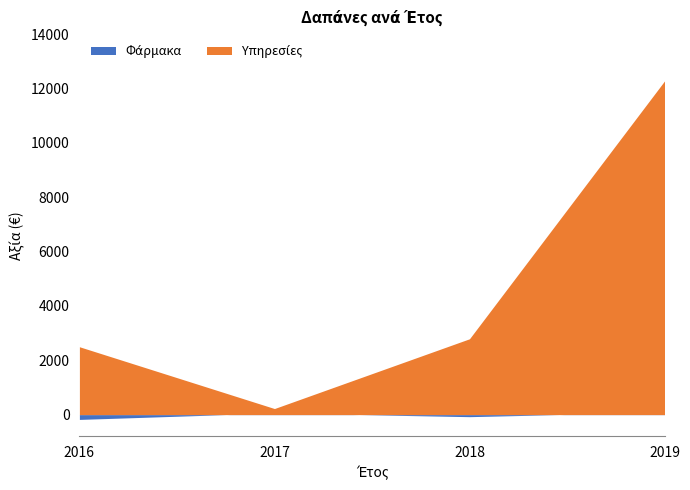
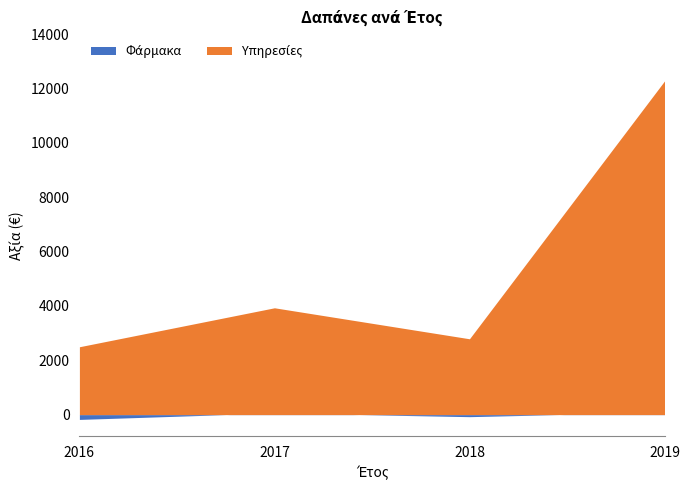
  {
    "Υπηρεσίες": {
      "2016": 2500,
-     "2017": 200,
+     "2017": 3900,
      "2018": 2800,
      "2019": 12300
    }
  }
